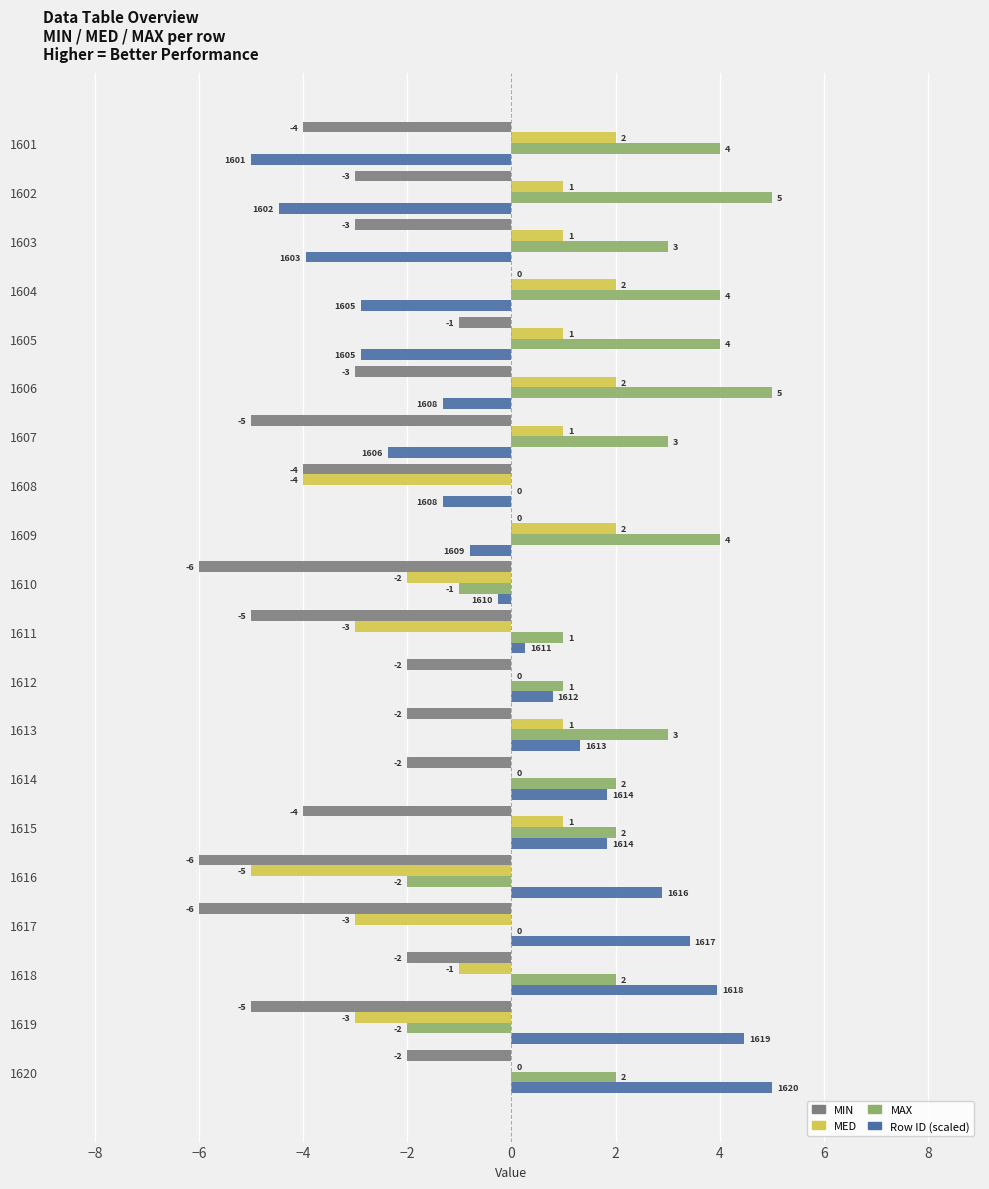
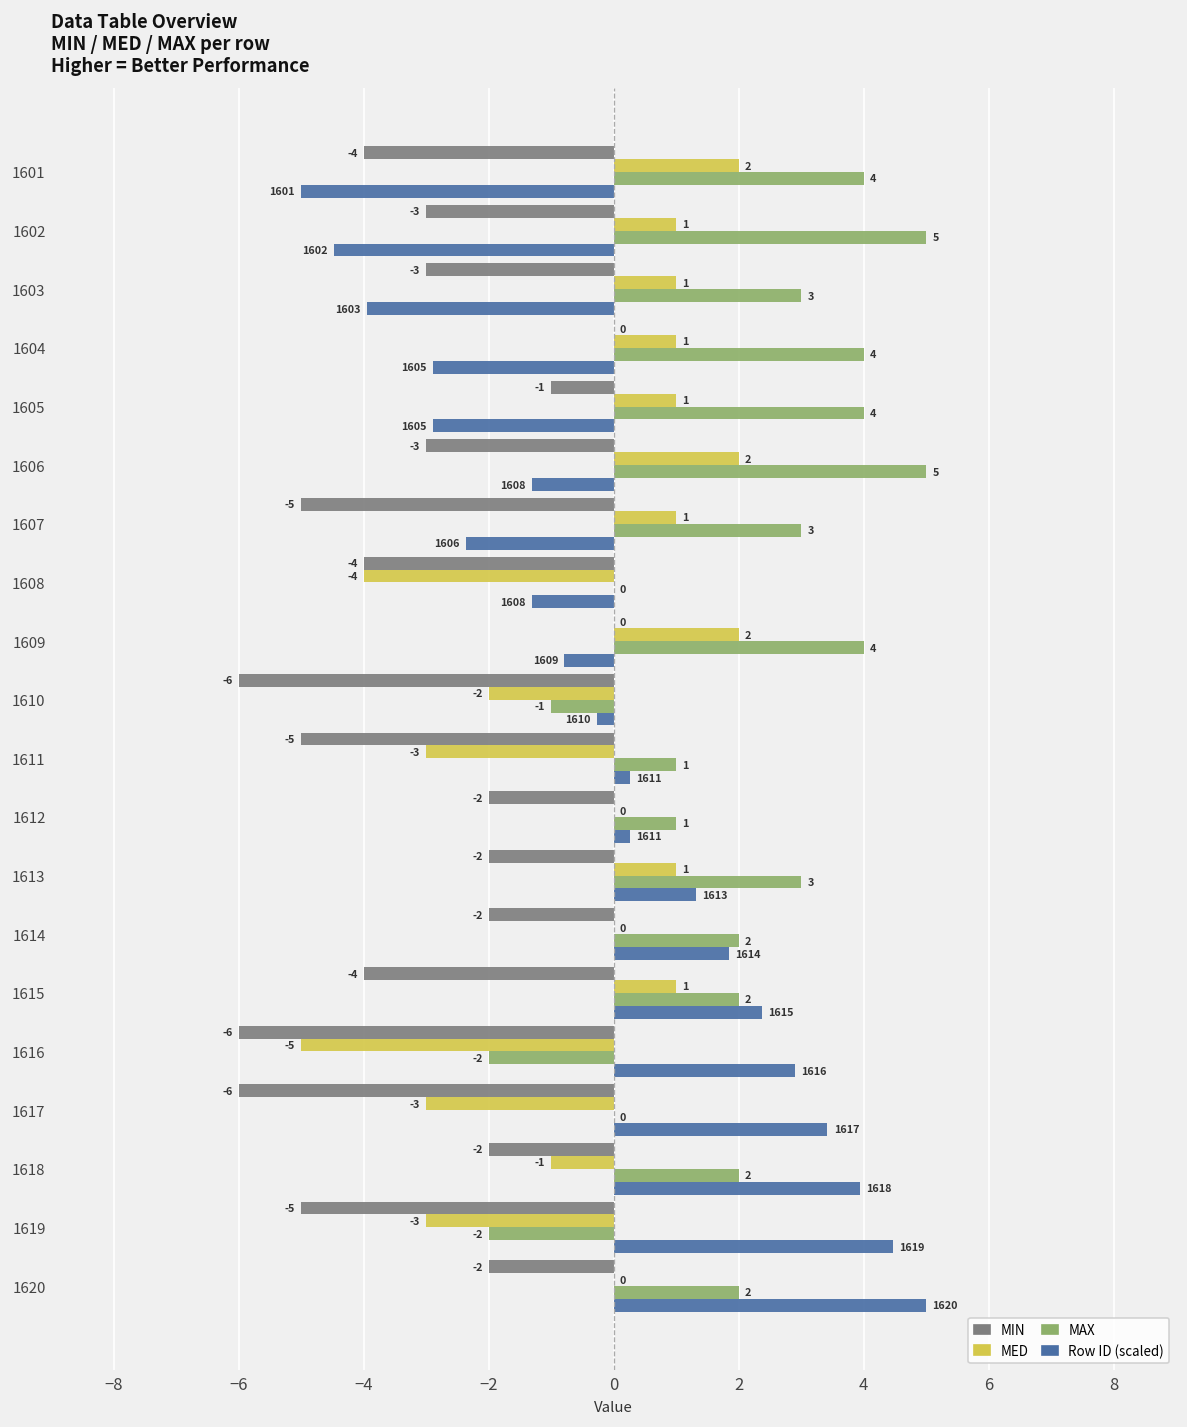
  {
    "MED": {
      "1601": 2,
      "1602": 1,
      "1603": 1,
-     "1604": 2,
+     "1604": 1,
      "1605": 1,
      "1606": 2,
      "1607": 1,
      "1608": -4,
      "1609": 2,
      "1610": -2,
      "1611": -3,
      "1612": 0,
      "1613": 1,
      "1614": 0,
      "1615": 1,
      "1616": -5,
      "1617": -3,
      "1618": -1,
      "1619": -3,
      "1620": 0
    },
    "Row ID (scaled)": {
-     "1612": 1612,
-     "1615": 1614
+     "1612": 1611,
+     "1615": 1615
    }
  }
